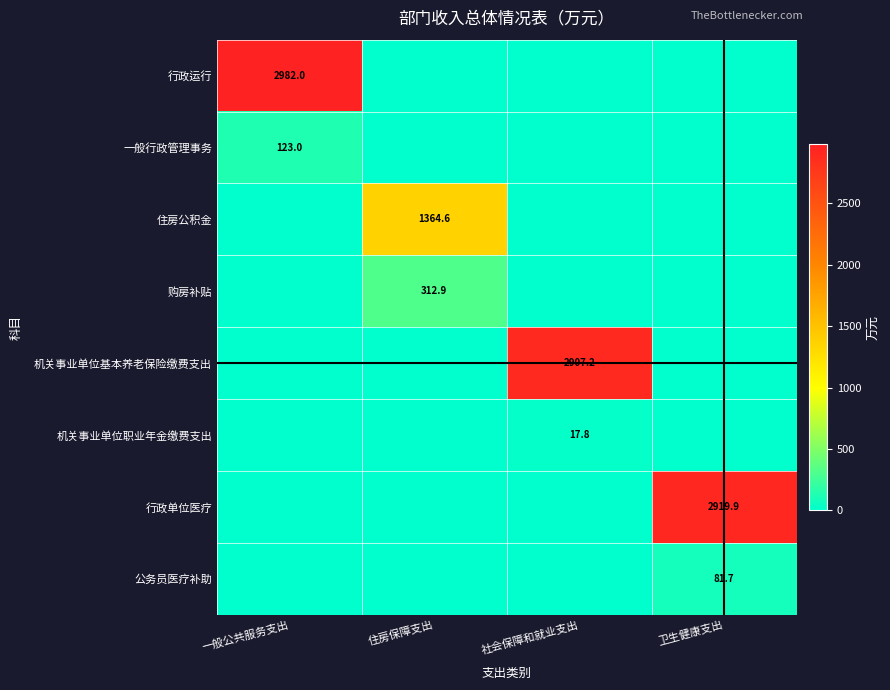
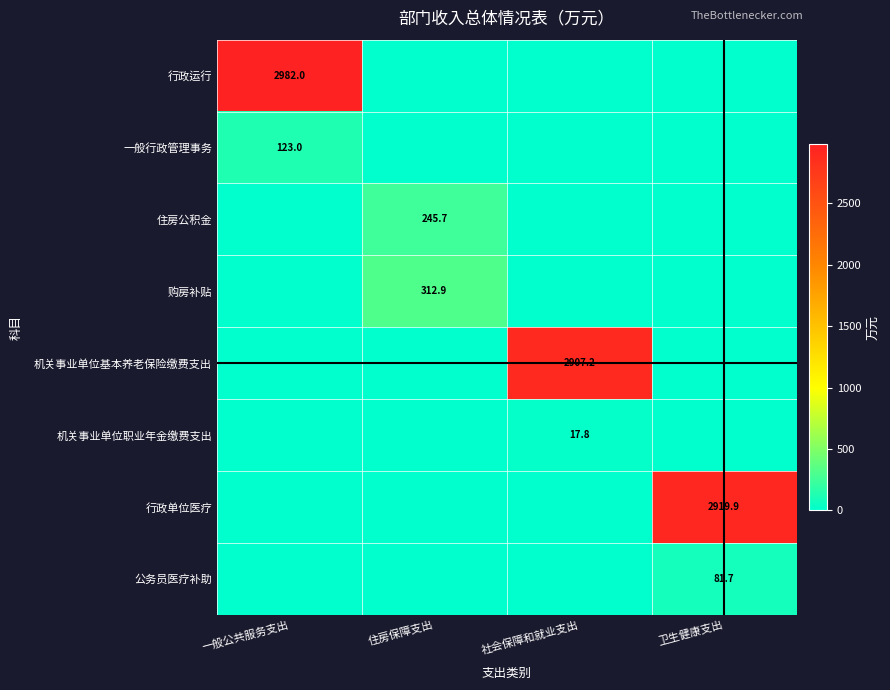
  {
    "行政运行": {
      "一般公共服务支出": 2982.0
    },
    "一般行政管理事务": {
      "一般公共服务支出": 123.0
    },
    "住房公积金": {
-     "住房保障支出": 1364.6
+     "住房保障支出": 245.7
    },
    "购房补贴": {
      "住房保障支出": 312.9
    },
    "机关事业单位基本养老保险缴费支出": {
      "社会保障和就业支出": 2907.2
    },
    "机关事业单位职业年金缴费支出": {
      "社会保障和就业支出": 17.8
    },
    "行政单位医疗": {
      "卫生健康支出": 2919.9
    },
    "公务员医疗补助": {
      "卫生健康支出": 81.7
    }
  }
